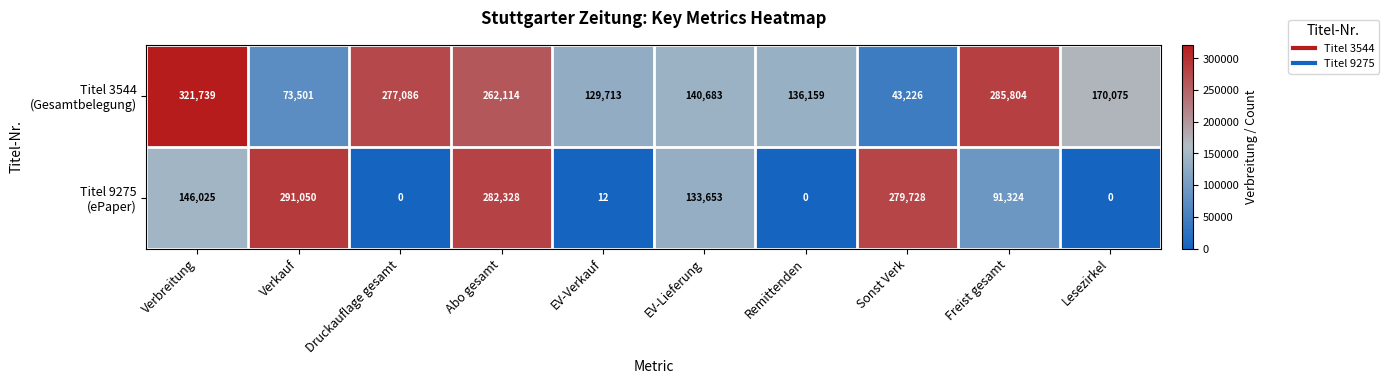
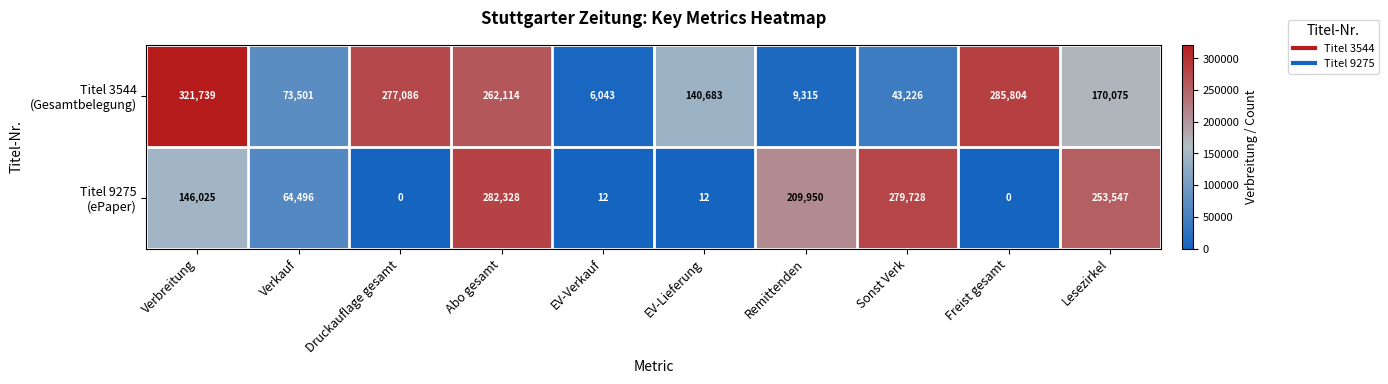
  {
    "Titel 3544 (Gesamtbelegung)": {
      "Verbreitung": "321,739",
      "Verkauf": "73,501",
      "Druckauflage gesamt": "277,086",
      "Abo gesamt": "262,114",
-     "EV-Verkauf": "129,713",
+     "EV-Verkauf": "6,043",
      "EV-Lieferung": "140,683",
-     "Remittenden": "136,159",
+     "Remittenden": "9,315",
      "Sonst Verk": "43,226",
      "Freist gesamt": "285,804",
      "Lesezirkel": "170,075"
    },
    "Titel 9275 (ePaper)": {
      "Verbreitung": "146,025",
-     "Verkauf": "291,050",
+     "Verkauf": "64,496",
      "Druckauflage gesamt": "0",
      "Abo gesamt": "282,328",
      "EV-Verkauf": "12",
-     "EV-Lieferung": "133,653",
-     "Remittenden": "0",
+     "EV-Lieferung": "12",
+     "Remittenden": "209,950",
      "Sonst Verk": "279,728",
-     "Freist gesamt": "91,324",
-     "Lesezirkel": "0"
+     "Freist gesamt": "0",
+     "Lesezirkel": "253,547"
    }
  }
